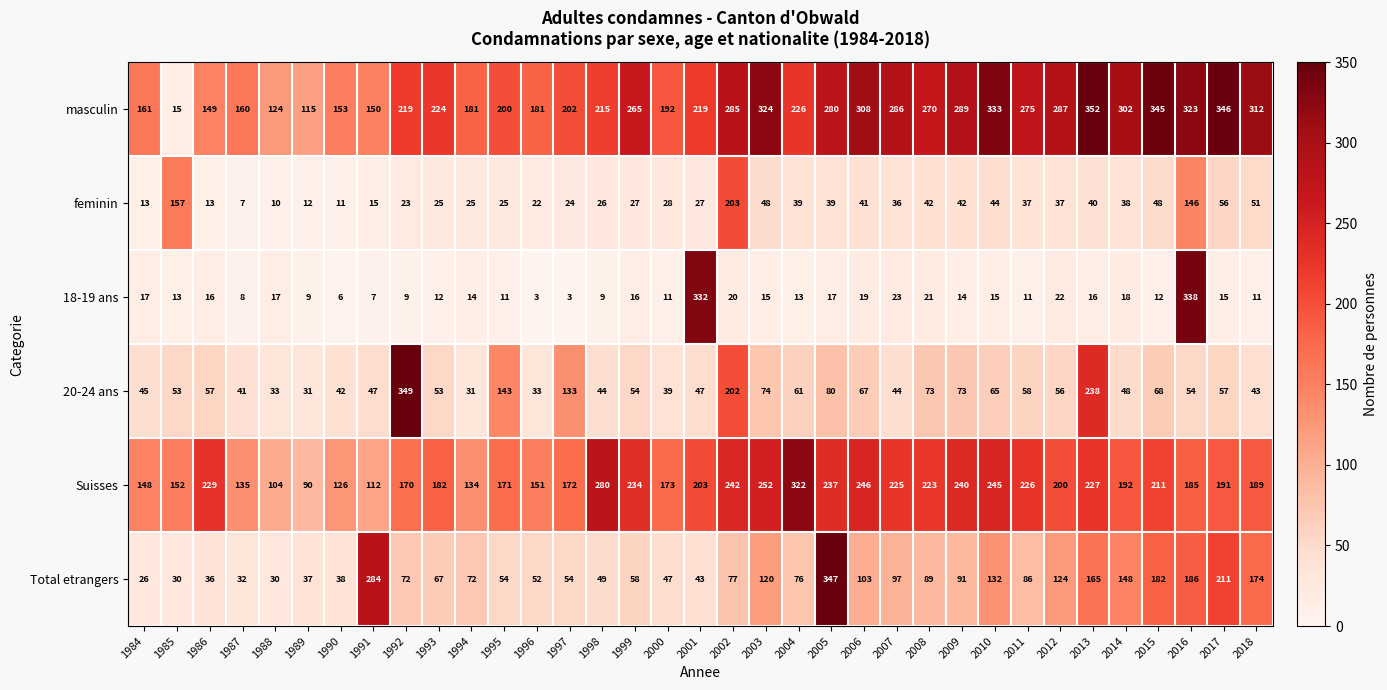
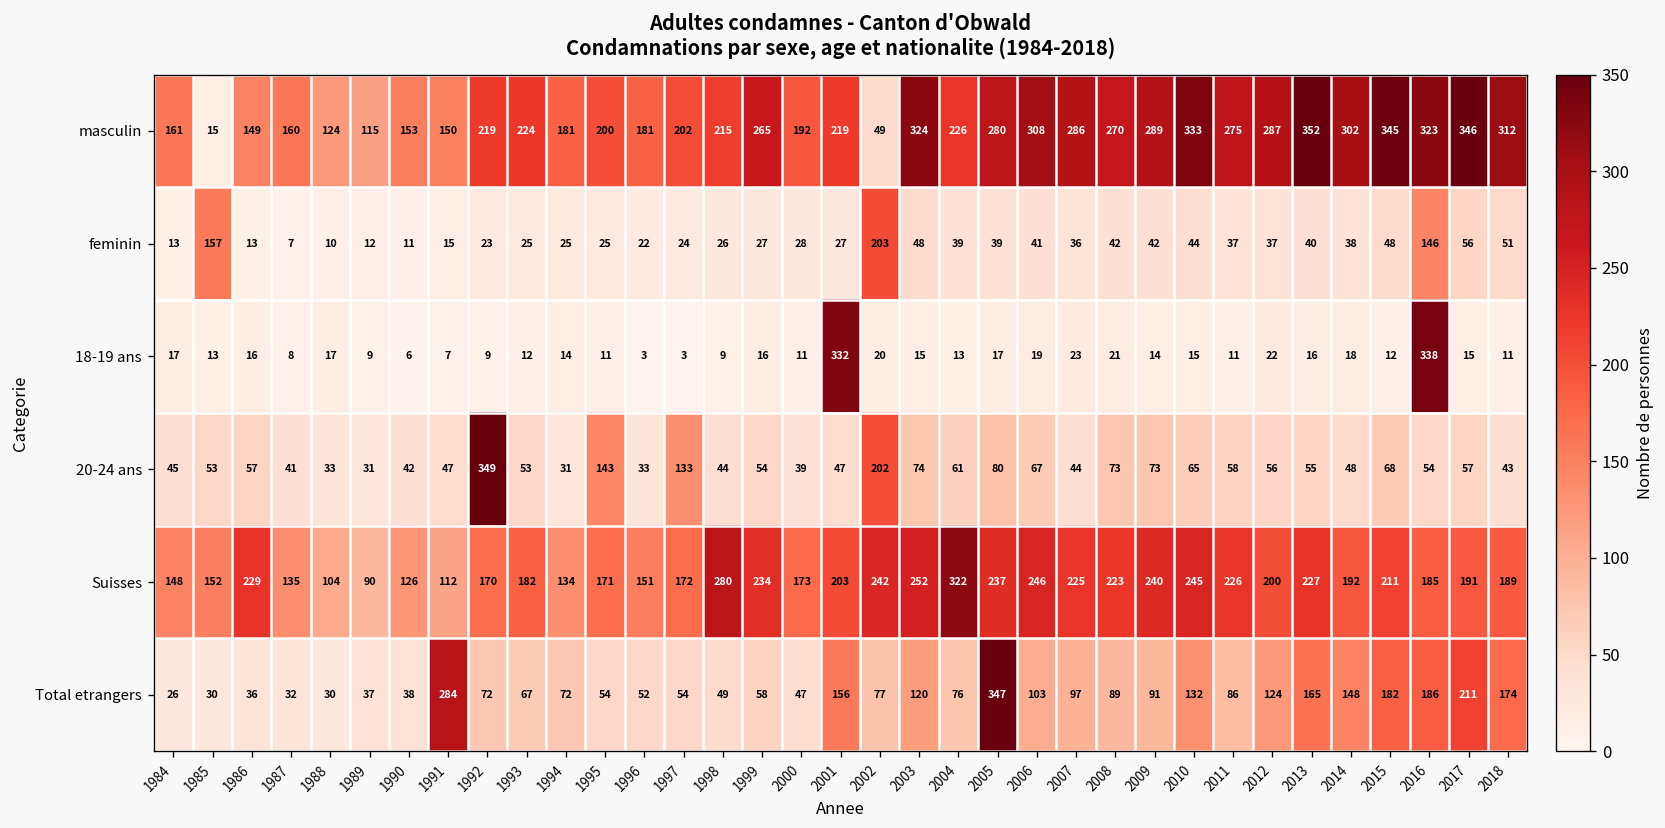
  {
    "masculin": {
      "1984": 161,
      "1985": 15,
      "1986": 149,
      "1987": 160,
      "1988": 124,
      "1989": 115,
      "1990": 153,
      "1991": 150,
      "1992": 219,
      "1993": 224,
      "1994": 181,
      "1995": 200,
      "1996": 181,
      "1997": 202,
      "1998": 215,
      "1999": 265,
      "2000": 192,
      "2001": 219,
-     "2002": 285,
+     "2002": 49,
      "2003": 324,
      "2004": 226,
      "2005": 280,
      "2006": 308,
      "2007": 286,
      "2008": 270,
      "2009": 289,
      "2010": 333,
      "2011": 275,
      "2012": 287,
      "2013": 352,
      "2014": 302,
      "2015": 345,
      "2016": 323,
      "2017": 346,
      "2018": 312
    },
    "20-24 ans": {
      "1984": 45,
      "1985": 53,
      "1986": 57,
      "1987": 41,
      "1988": 33,
      "1989": 31,
      "1990": 42,
      "1991": 47,
      "1992": 349,
      "1993": 53,
      "1994": 31,
      "1995": 143,
      "1996": 33,
      "1997": 133,
      "1998": 44,
      "1999": 54,
      "2000": 39,
      "2001": 47,
      "2002": 202,
      "2003": 74,
      "2004": 61,
      "2005": 80,
      "2006": 67,
      "2007": 44,
      "2008": 73,
      "2009": 73,
      "2010": 65,
      "2011": 58,
      "2012": 56,
-     "2013": 238,
+     "2013": 55,
      "2014": 48,
      "2015": 68,
      "2016": 54,
      "2017": 57,
      "2018": 43
    },
    "Total etrangers": {
      "1984": 26,
      "1985": 30,
      "1986": 36,
      "1987": 32,
      "1988": 30,
      "1989": 37,
      "1990": 38,
      "1991": 284,
      "1992": 72,
      "1993": 67,
      "1994": 72,
      "1995": 54,
      "1996": 52,
      "1997": 54,
      "1998": 49,
      "1999": 58,
      "2000": 47,
-     "2001": 43,
+     "2001": 156,
      "2002": 77,
      "2003": 120,
      "2004": 76,
      "2005": 347,
      "2006": 103,
      "2007": 97,
      "2008": 89,
      "2009": 91,
      "2010": 132,
      "2011": 86,
      "2012": 124,
      "2013": 165,
      "2014": 148,
      "2015": 182,
      "2016": 186,
      "2017": 211,
      "2018": 174
    }
  }
